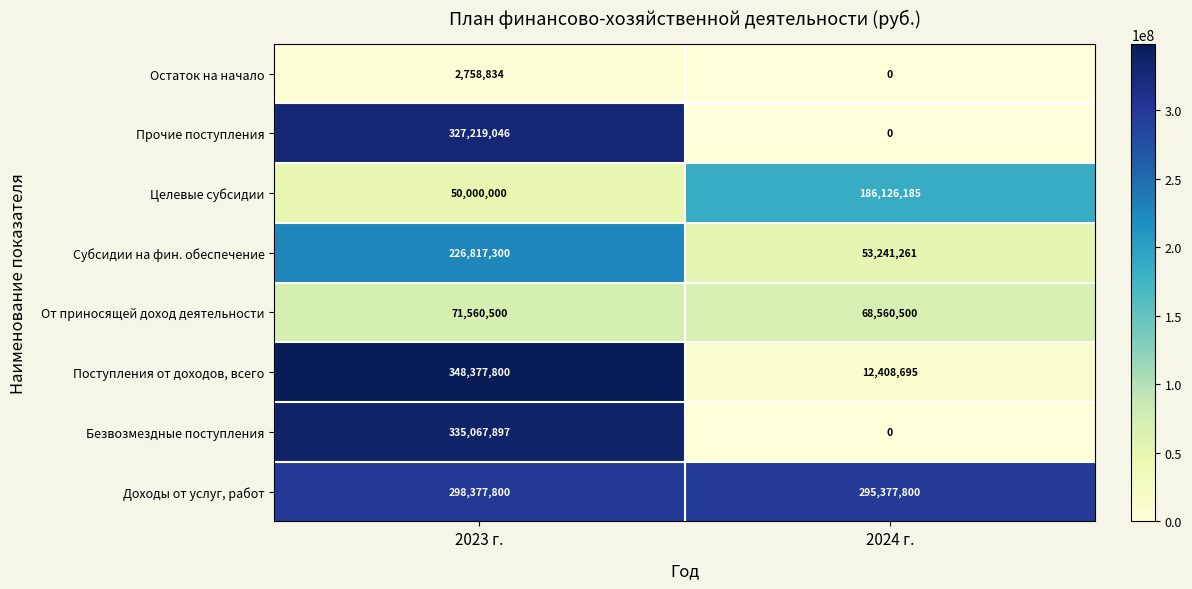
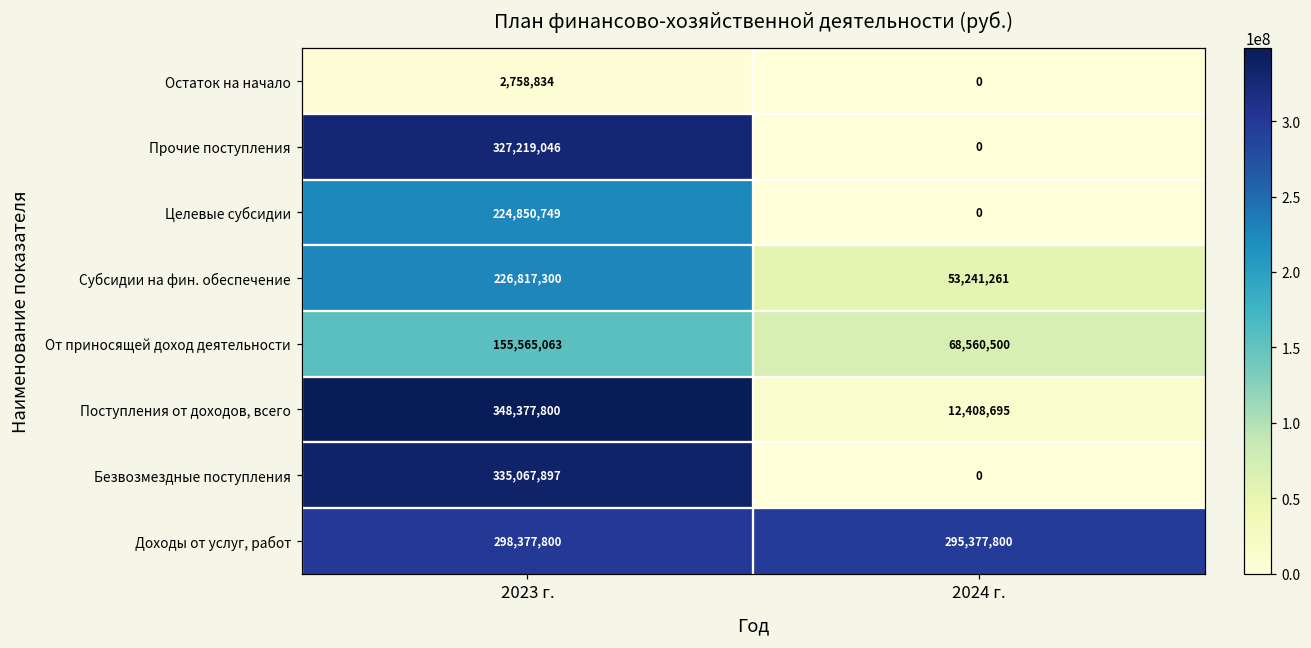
  {
    "Остаток на начало": {
      "2023 г.": "2,758,834",
      "2024 г.": "0"
    },
    "Прочие поступления": {
      "2023 г.": "327,219,046",
      "2024 г.": "0"
    },
    "Целевые субсидии": {
-     "2023 г.": "50,000,000",
-     "2024 г.": "186,126,185"
+     "2023 г.": "224,850,749",
+     "2024 г.": "0"
    },
    "Субсидии на фин. обеспечение": {
      "2023 г.": "226,817,300",
      "2024 г.": "53,241,261"
    },
    "От приносящей доход деятельности": {
-     "2023 г.": "71,560,500",
+     "2023 г.": "155,565,063",
      "2024 г.": "68,560,500"
    },
    "Поступления от доходов, всего": {
      "2023 г.": "348,377,800",
      "2024 г.": "12,408,695"
    },
    "Безвозмездные поступления": {
      "2023 г.": "335,067,897",
      "2024 г.": "0"
    },
    "Доходы от услуг, работ": {
      "2023 г.": "298,377,800",
      "2024 г.": "295,377,800"
    }
  }
